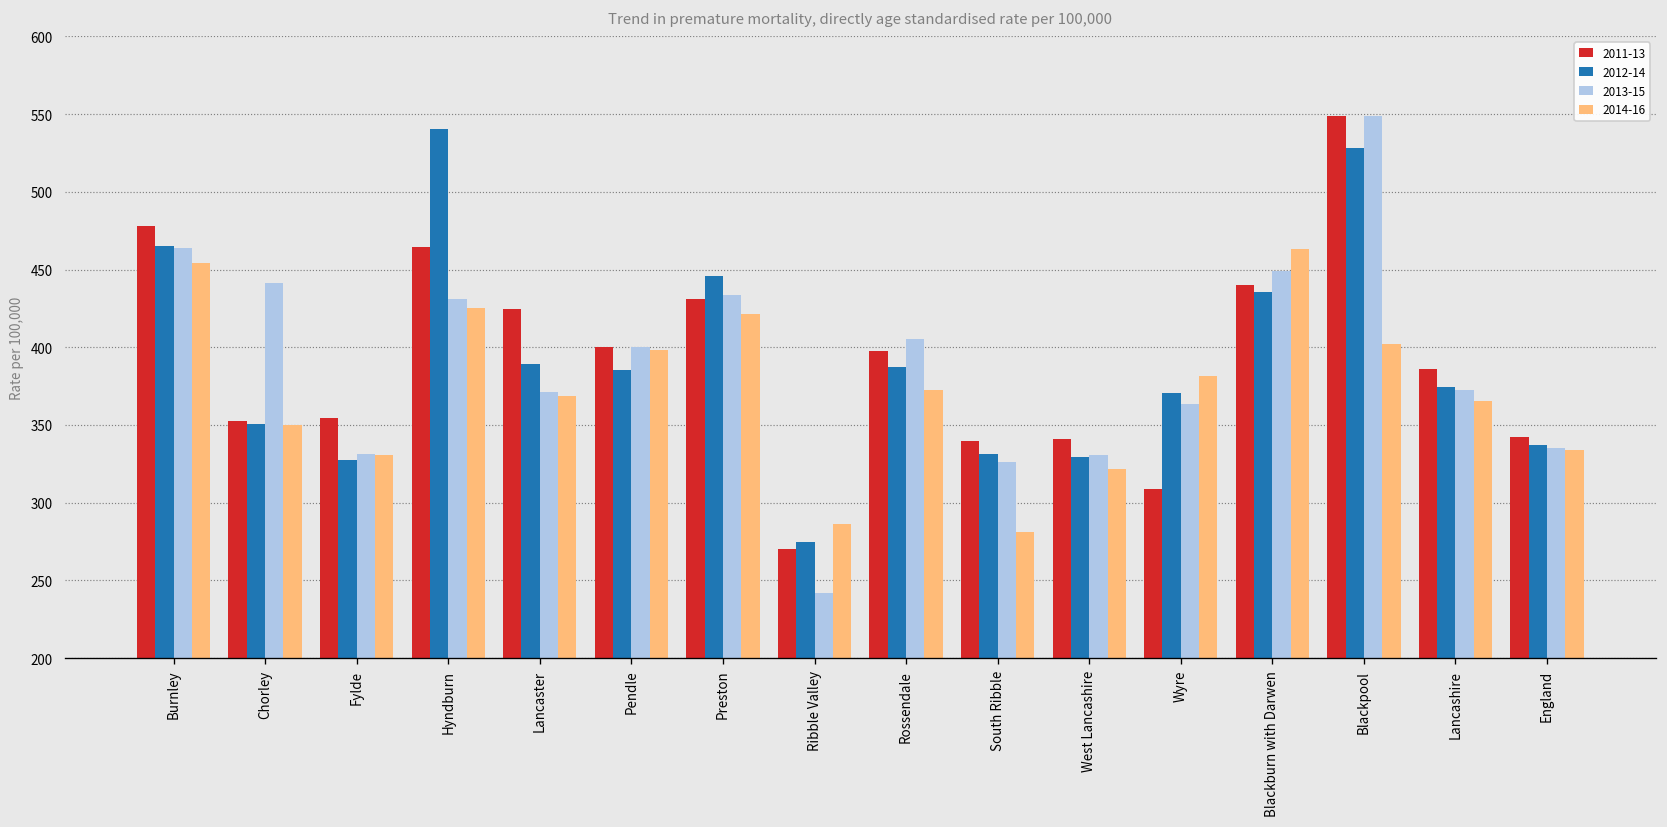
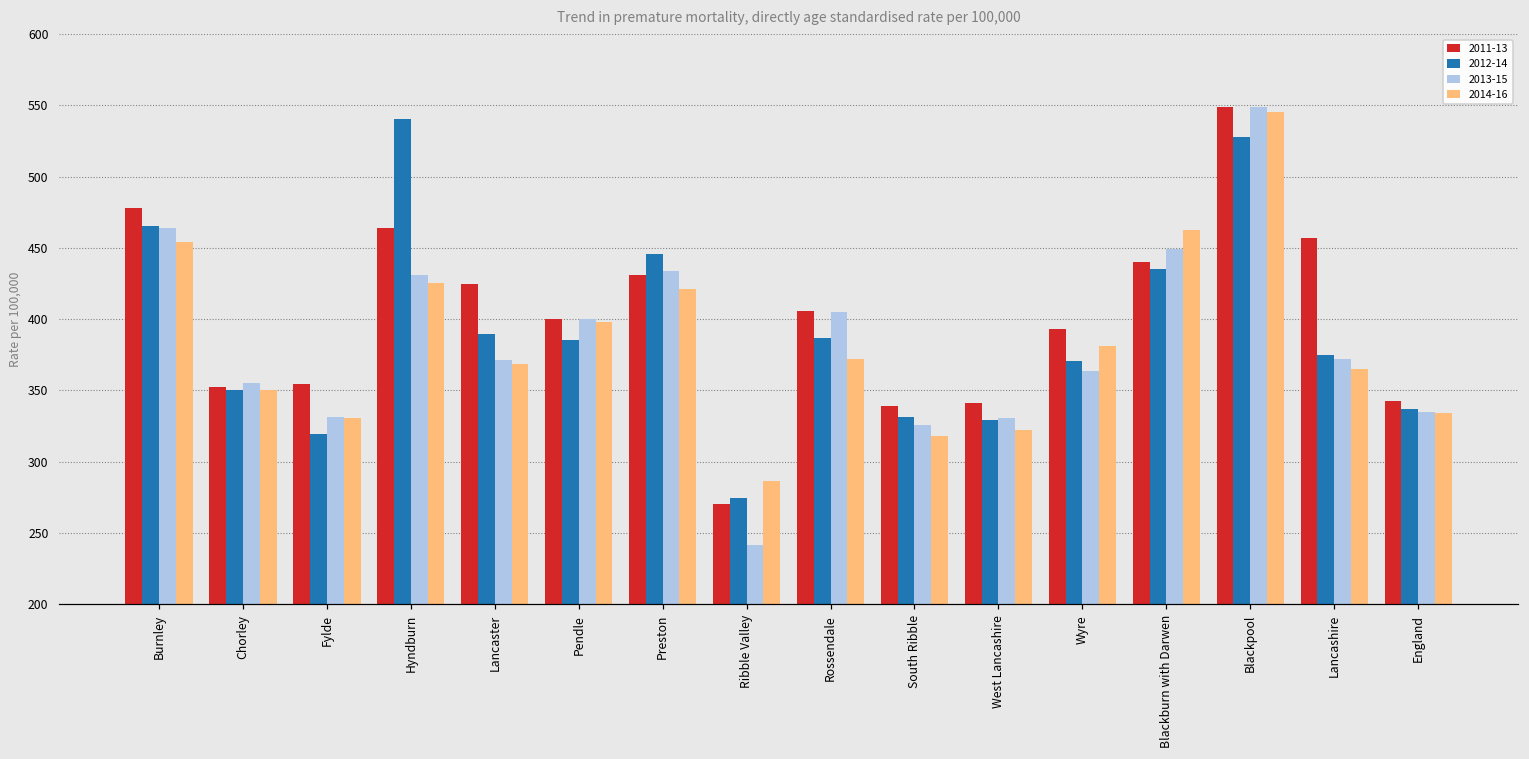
  {
    "2011-13": {
      "Burnley": 478,
      "Chorley": 353,
      "Fylde": 355,
      "Hyndburn": 464,
      "Lancaster": 425,
      "Pendle": 400,
      "Preston": 431,
      "Ribble Valley": 270,
-     "Rossendale": 398,
+     "Rossendale": 406,
      "South Ribble": 339,
      "West Lancashire": 341,
-     "Wyre": 309,
+     "Wyre": 393,
      "Blackburn with Darwen": 440,
      "Blackpool": 549,
-     "Lancashire": 386,
+     "Lancashire": 457,
      "England": 342
    },
    "2012-14": {
      "Burnley": 465,
      "Chorley": 351,
-     "Fylde": 327,
+     "Fylde": 319,
      "Hyndburn": 541,
      "Lancaster": 390,
      "Pendle": 385,
      "Preston": 446,
      "Ribble Valley": 275,
      "Rossendale": 387,
      "South Ribble": 332,
      "West Lancashire": 329,
      "Wyre": 371,
      "Blackburn with Darwen": 436,
      "Blackpool": 528,
      "Lancashire": 375,
      "England": 337
    },
    "2013-15": {
      "Burnley": 464,
-     "Chorley": 442,
+     "Chorley": 356,
      "Fylde": 331,
      "Hyndburn": 431,
      "Lancaster": 371,
      "Pendle": 400,
      "Preston": 434,
      "Ribble Valley": 242,
      "Rossendale": 405,
      "South Ribble": 326,
      "West Lancashire": 331,
      "Wyre": 364,
      "Blackburn with Darwen": 449,
      "Blackpool": 549,
      "Lancashire": 372,
      "England": 335
    },
    "2014-16": {
      "Burnley": 454,
      "Chorley": 350,
      "Fylde": 331,
      "Hyndburn": 425,
      "Lancaster": 368,
      "Pendle": 398,
      "Preston": 421,
      "Ribble Valley": 286,
      "Rossendale": 372,
-     "South Ribble": 281,
+     "South Ribble": 318,
      "West Lancashire": 322,
      "Wyre": 381,
      "Blackburn with Darwen": 463,
-     "Blackpool": 402,
+     "Blackpool": 546,
      "Lancashire": 365,
      "England": 334
    }
  }
